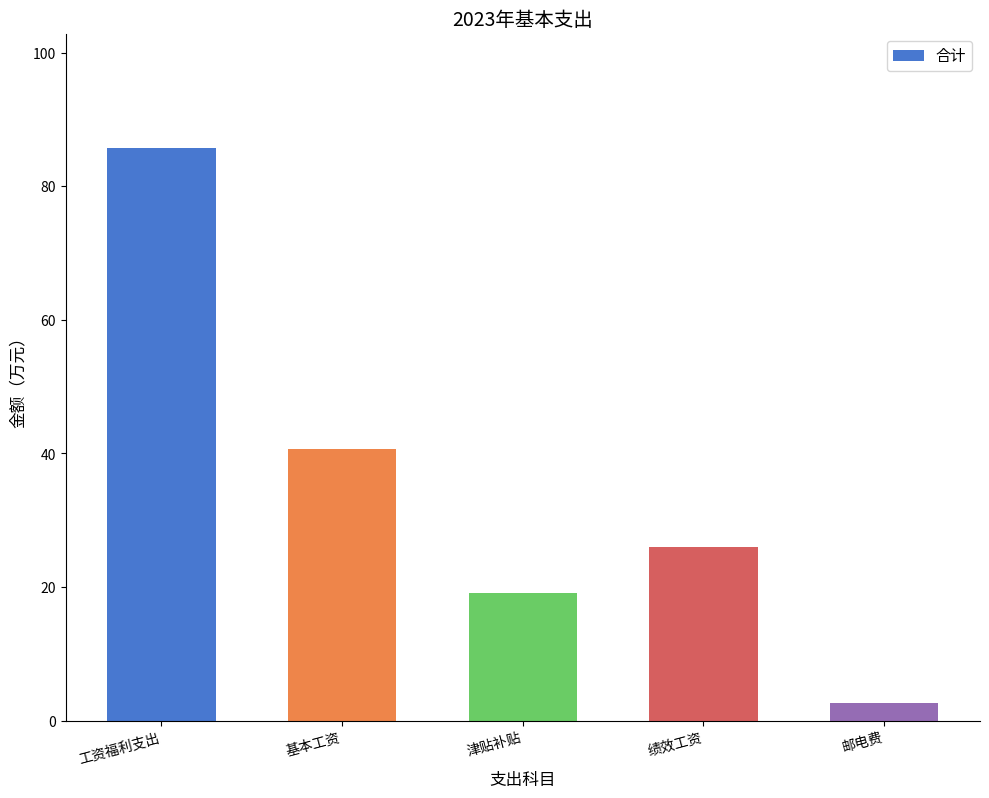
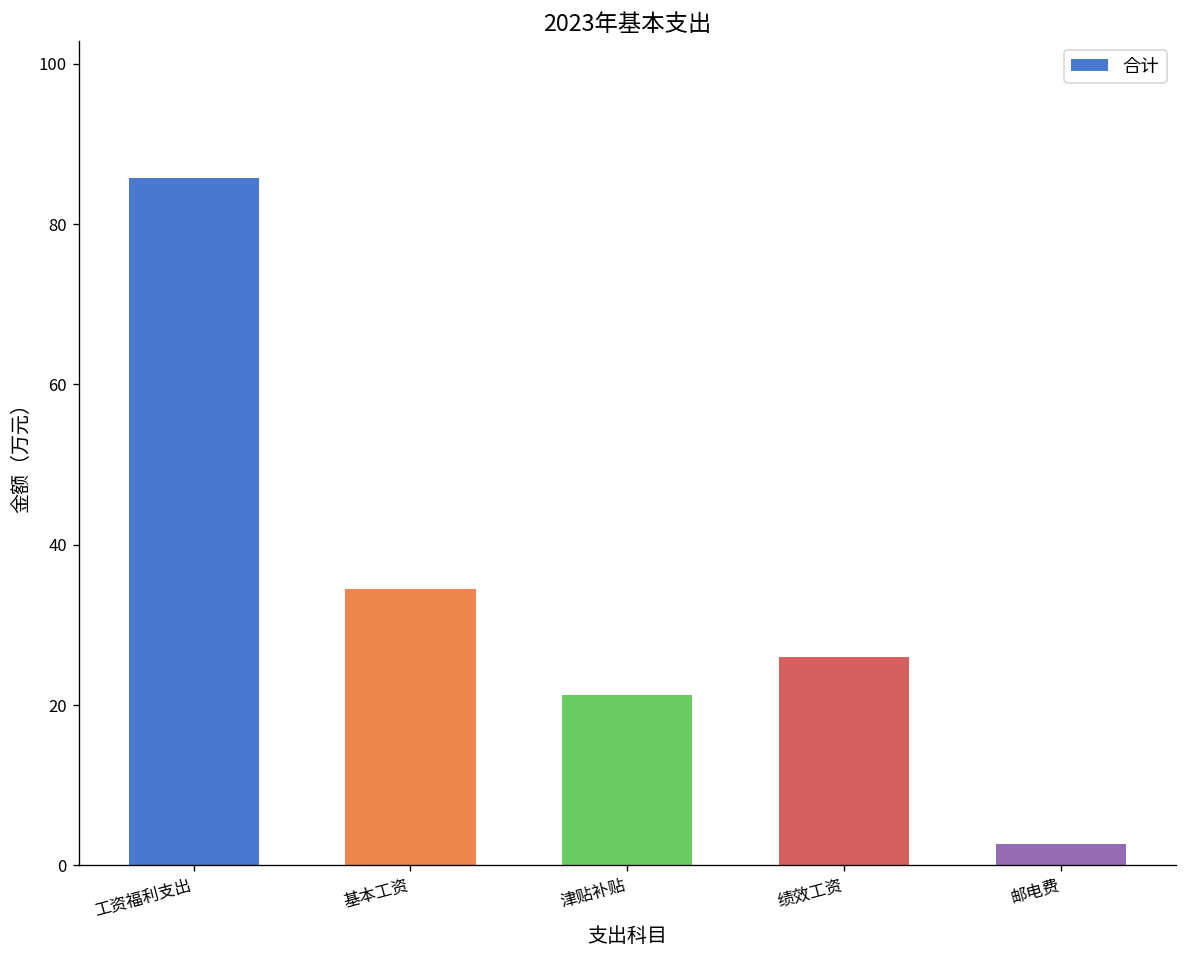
  {
    "工资福利支出": 86,
-   "基本工资": 41,
-   "津贴补贴": 19,
+   "基本工资": 35,
+   "津贴补贴": 21,
    "绩效工资": 26,
    "邮电费": 3
  }
